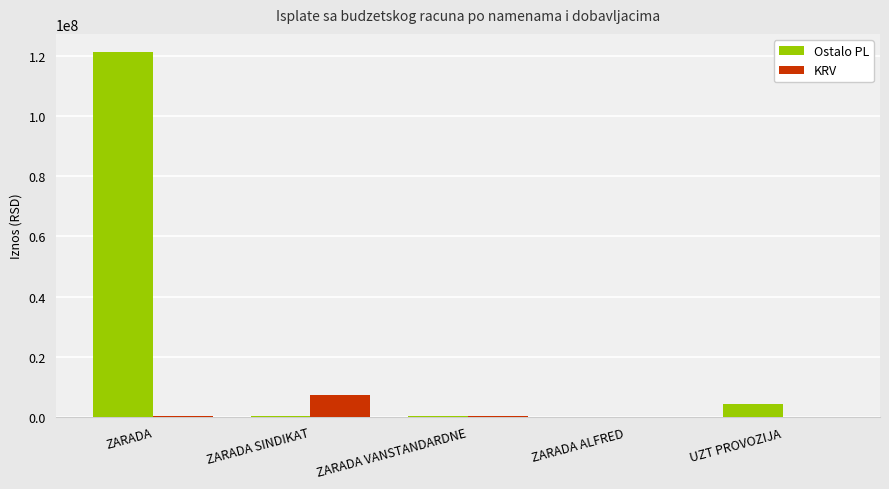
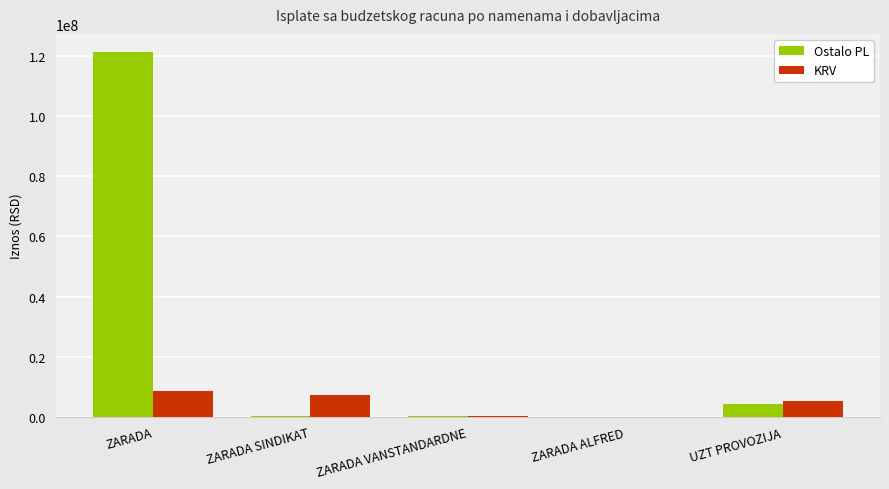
  {
    "Ostalo PL": {
      "ZARADA": 121000000,
      "UZT PROVOZIJA": 4000000
    },
    "KRV": {
-     "ZARADA": 0,
+     "ZARADA": 9000000,
      "ZARADA SINDIKAT": 7000000,
      "ZARADA ALFRED": 0,
-     "UZT PROVOZIJA": 0
+     "UZT PROVOZIJA": 5000000
    }
  }
